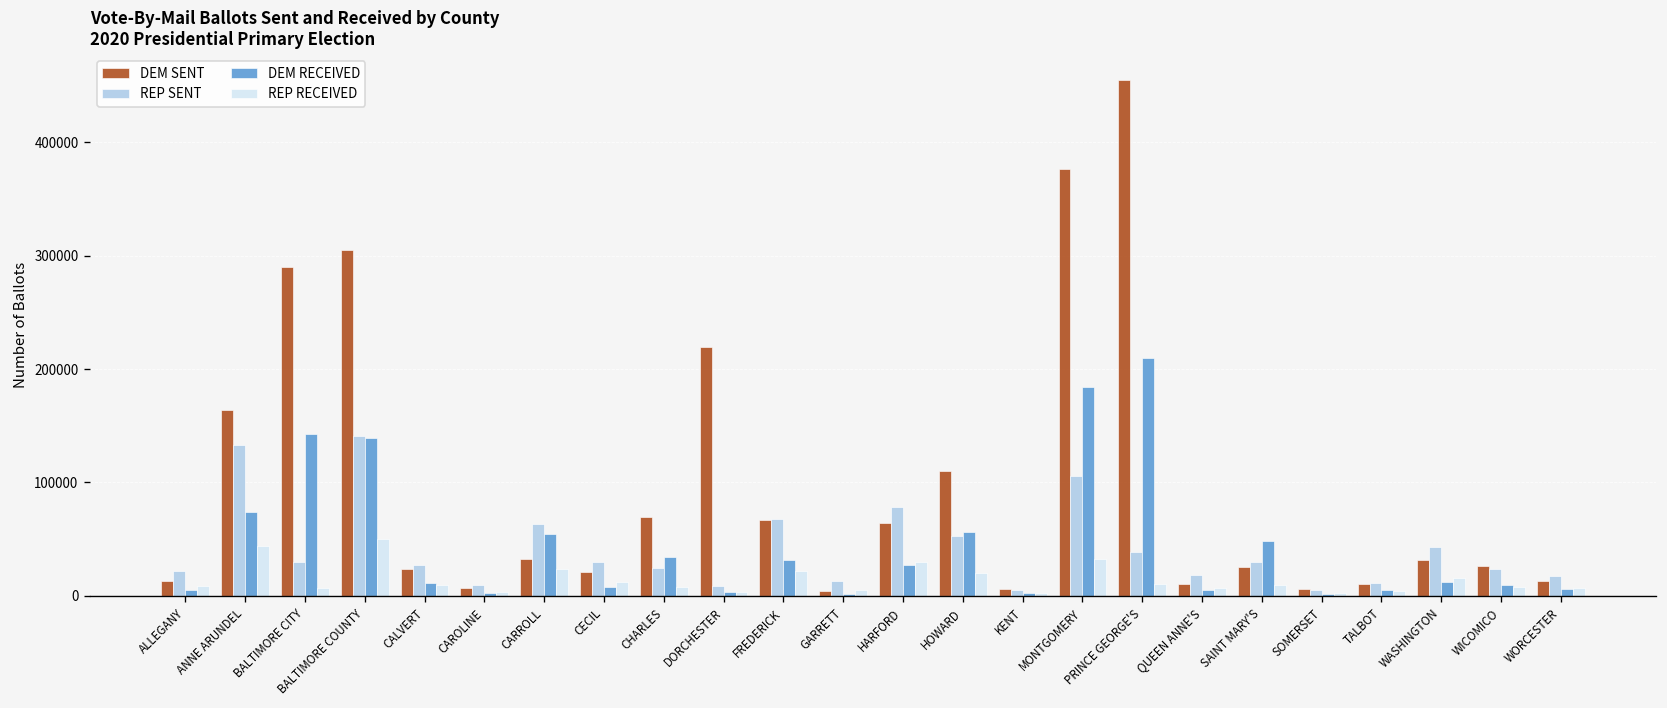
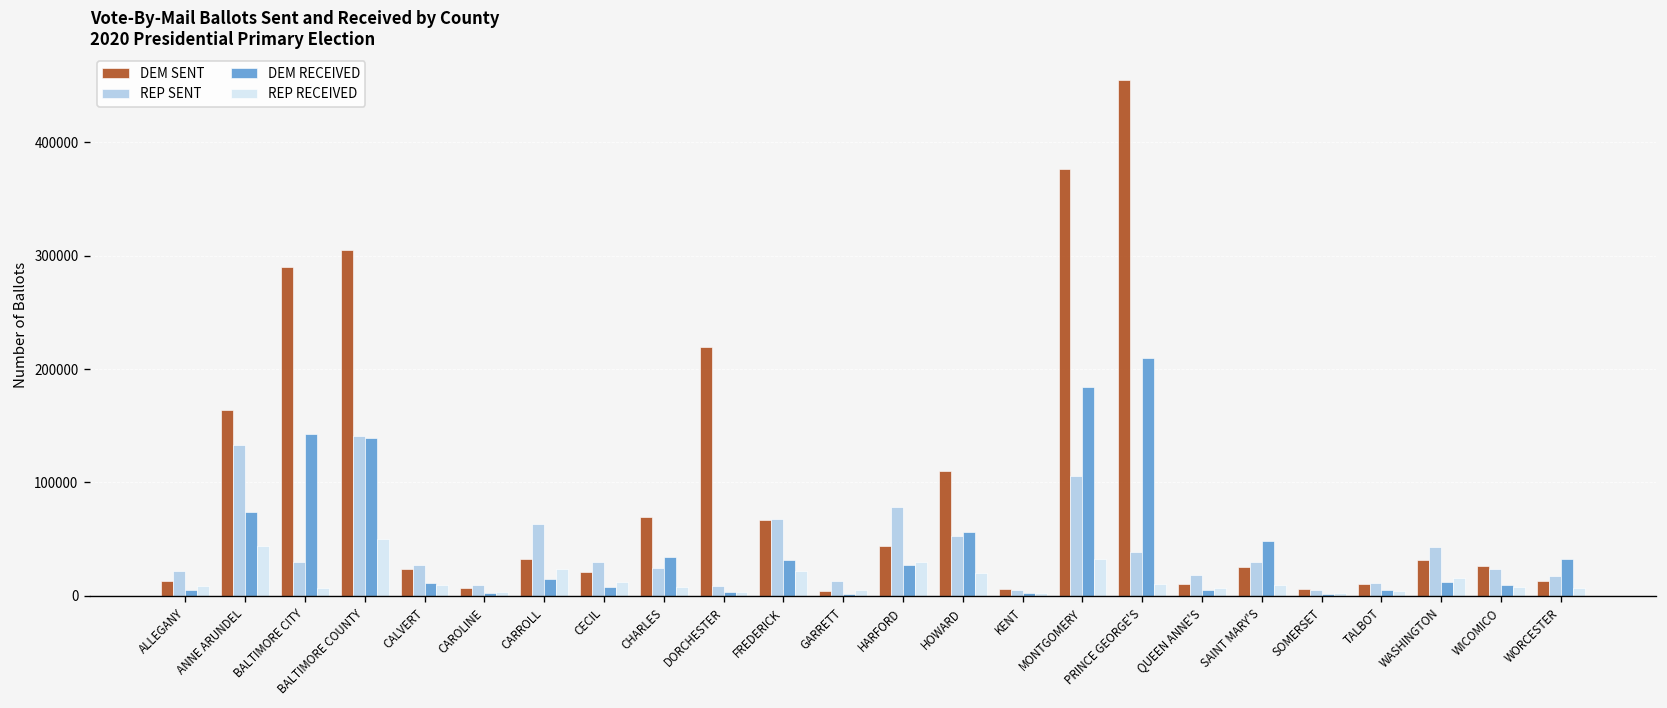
  {
    "DEM SENT": {
      "ALLEGANY": 10000,
      "ANNE ARUNDEL": 160000,
      "BALTIMORE CITY": 290000,
      "BALTIMORE COUNTY": 300000,
      "CALVERT": 20000,
      "CAROLINE": 10000,
      "CARROLL": 30000,
      "CECIL": 20000,
      "CHARLES": 70000,
      "DORCHESTER": 220000,
      "FREDERICK": 70000,
      "GARRETT": 0,
-     "HARFORD": 60000,
+     "HARFORD": 40000,
      "HOWARD": 110000,
      "KENT": 10000,
      "MONTGOMERY": 380000,
      "PRINCE GEORGE'S": 450000,
      "QUEEN ANNE'S": 10000,
      "SAINT MARY'S": 30000,
      "SOMERSET": 10000,
      "TALBOT": 10000,
      "WASHINGTON": 30000,
      "WICOMICO": 30000,
      "WORCESTER": 10000
    },
    "DEM RECEIVED": {
      "ALLEGANY": 0,
      "ANNE ARUNDEL": 70000,
      "BALTIMORE CITY": 140000,
      "BALTIMORE COUNTY": 140000,
      "CALVERT": 10000,
-     "CARROLL": 50000,
+     "CARROLL": 10000,
      "CECIL": 10000,
      "CHARLES": 30000,
      "DORCHESTER": 0,
      "FREDERICK": 30000,
      "HARFORD": 30000,
      "HOWARD": 60000,
      "KENT": 0,
      "MONTGOMERY": 180000,
      "PRINCE GEORGE'S": 210000,
      "QUEEN ANNE'S": 0,
      "SAINT MARY'S": 50000,
      "TALBOT": 0,
      "WASHINGTON": 10000,
      "WICOMICO": 10000,
-     "WORCESTER": 10000
+     "WORCESTER": 30000
    }
  }
